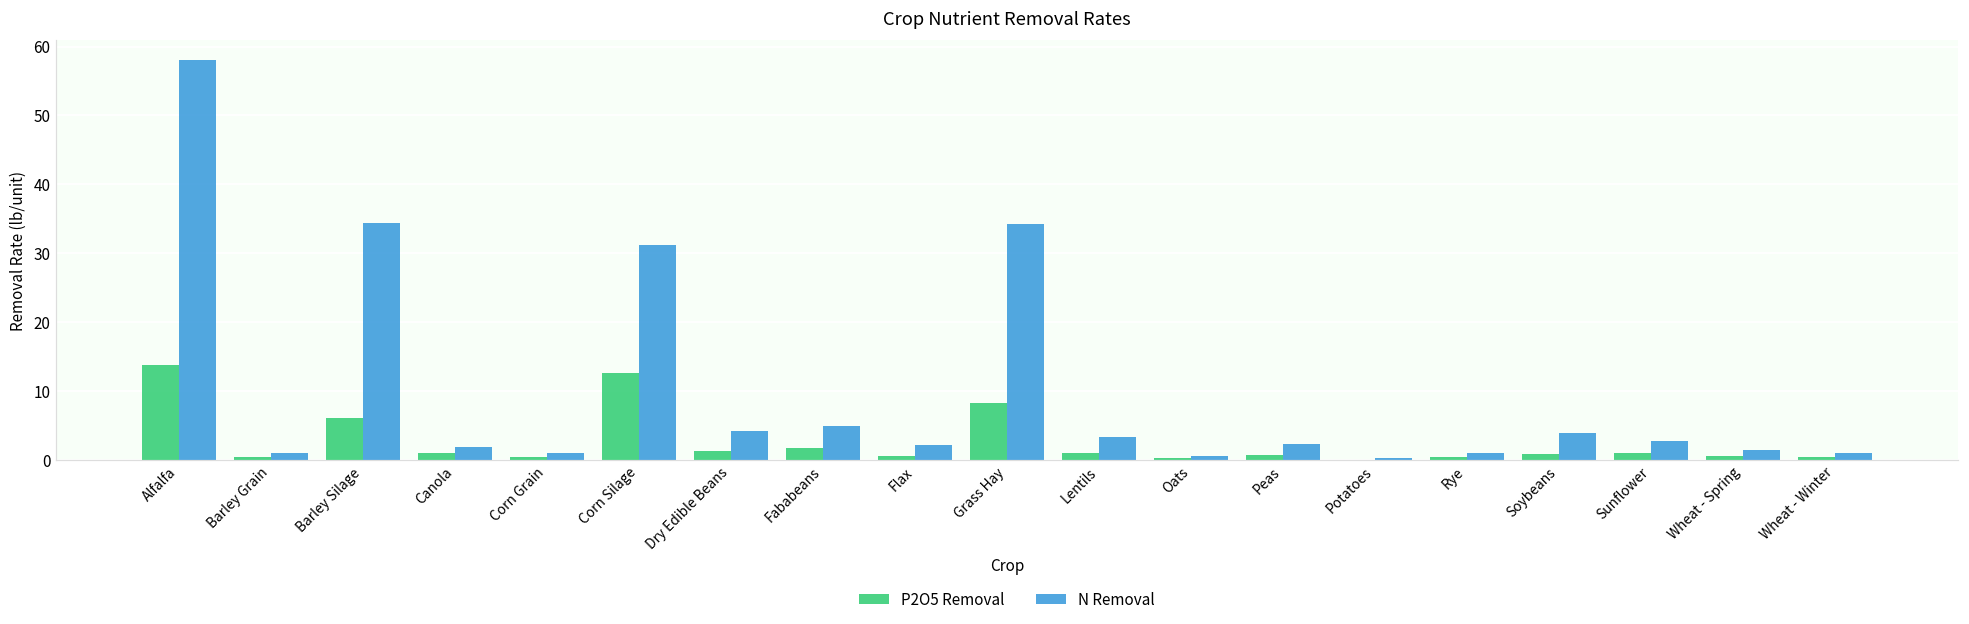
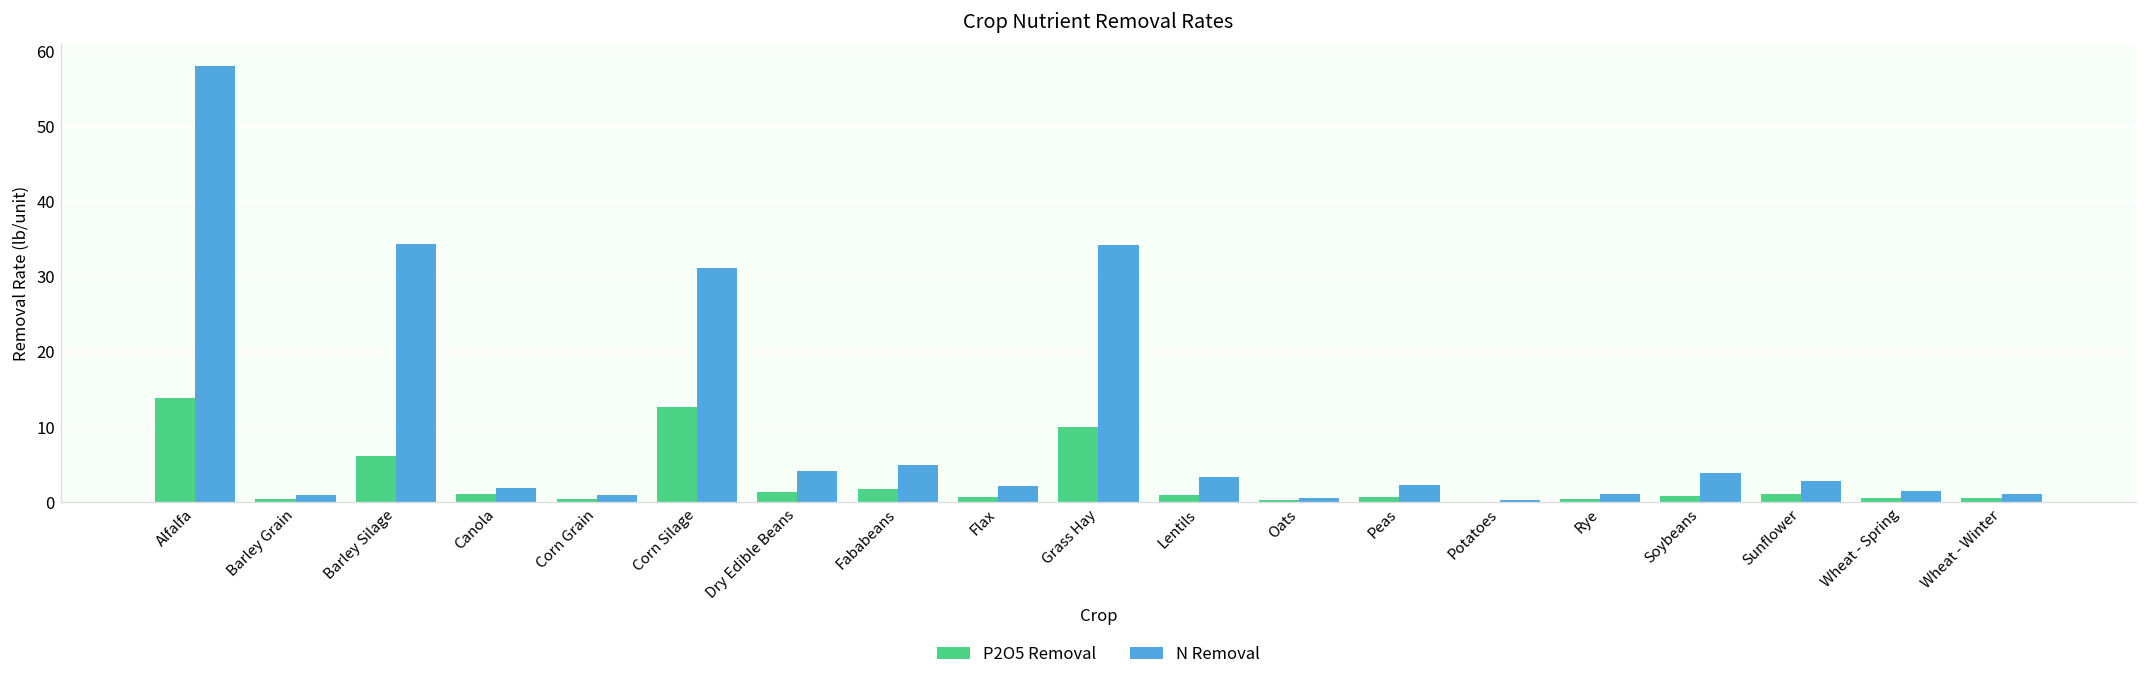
  {
    "P2O5 Removal": {
      "Alfalfa": 14,
      "Barley Grain": 0,
      "Barley Silage": 6,
      "Canola": 1,
      "Corn Grain": 0,
      "Corn Silage": 13,
      "Dry Edible Beans": 1,
      "Fababeans": 2,
      "Flax": 1,
-     "Grass Hay": 8,
+     "Grass Hay": 10,
      "Lentils": 1,
      "Peas": 1,
      "Rye": 0,
      "Soybeans": 1,
      "Sunflower": 1,
      "Wheat - Spring": 1,
      "Wheat - Winter": 1
    },
    "N Removal": {
      "Alfalfa": 58,
      "Barley Grain": 1,
      "Barley Silage": 34,
      "Canola": 2,
      "Corn Grain": 1,
      "Corn Silage": 31,
      "Dry Edible Beans": 4,
      "Fababeans": 5,
      "Flax": 2,
      "Grass Hay": 34,
      "Lentils": 3,
      "Oats": 1,
      "Peas": 2,
      "Rye": 1,
      "Soybeans": 4,
      "Sunflower": 3,
      "Wheat - Spring": 2,
      "Wheat - Winter": 1
    }
  }
